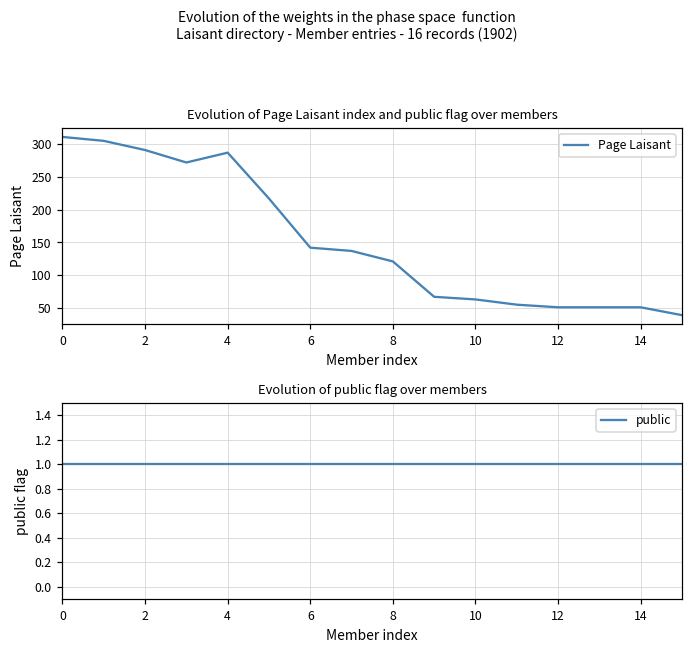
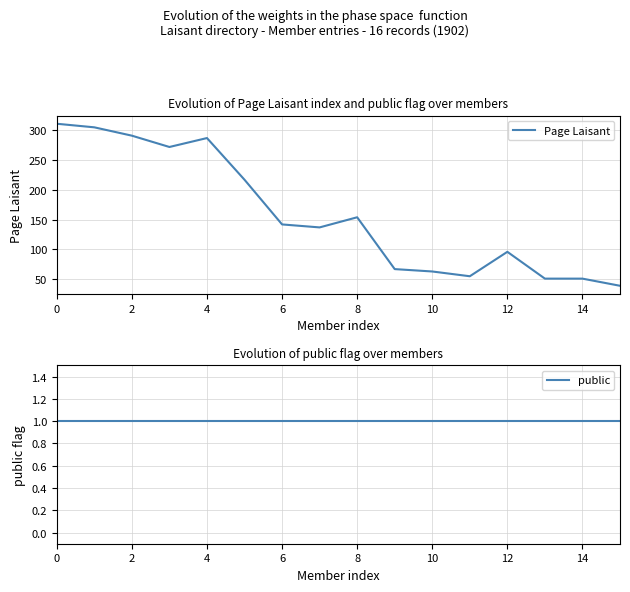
  {
    "Evolution of Page Laisant index and public flag over members": {
      "0": 310,
      "2": 290,
      "4": 290,
      "6": 140,
-     "8": 120,
+     "8": 150,
      "10": 60,
-     "12": 50,
+     "12": 100,
      "14": 50
    },
    "Evolution of public flag over members": {
      "0": 1.00,
      "2": 1.00,
      "4": 1.00,
      "6": 1.00,
      "8": 1.00,
      "10": 1.00,
      "12": 1.00,
      "14": 1.00
    }
  }
